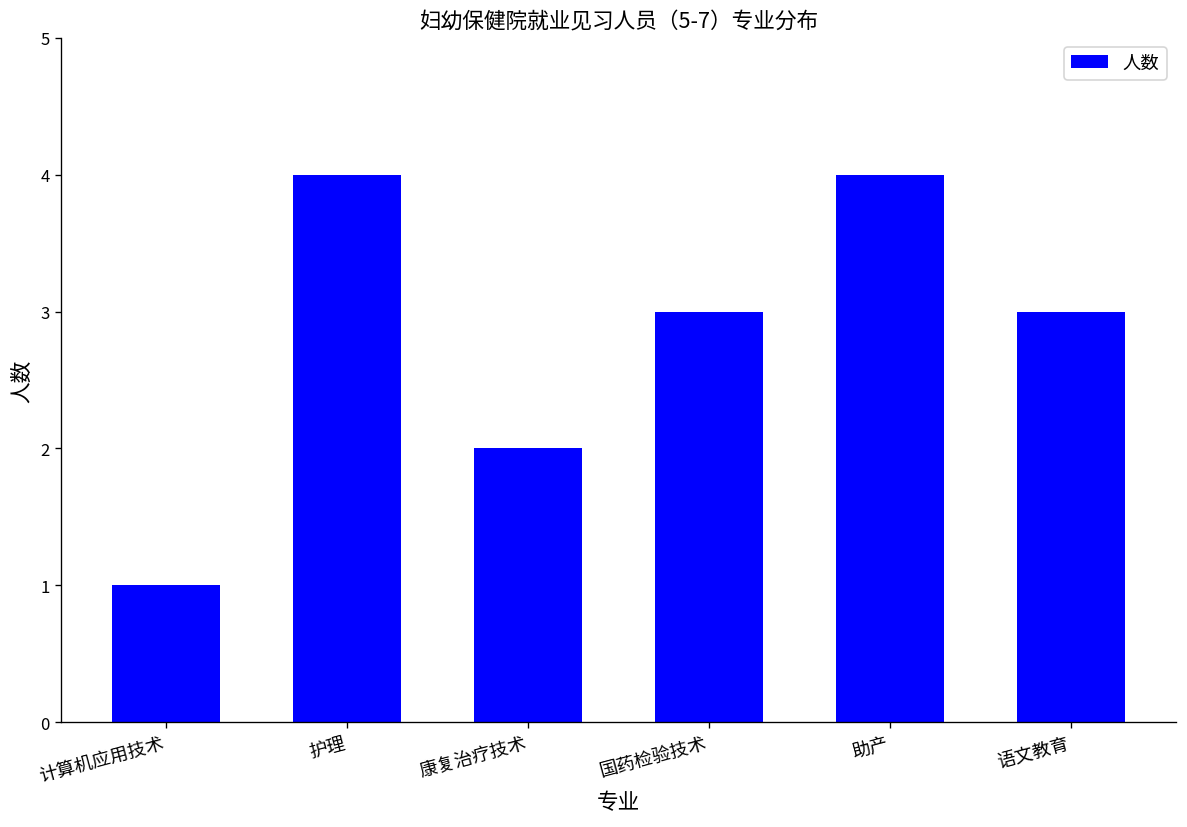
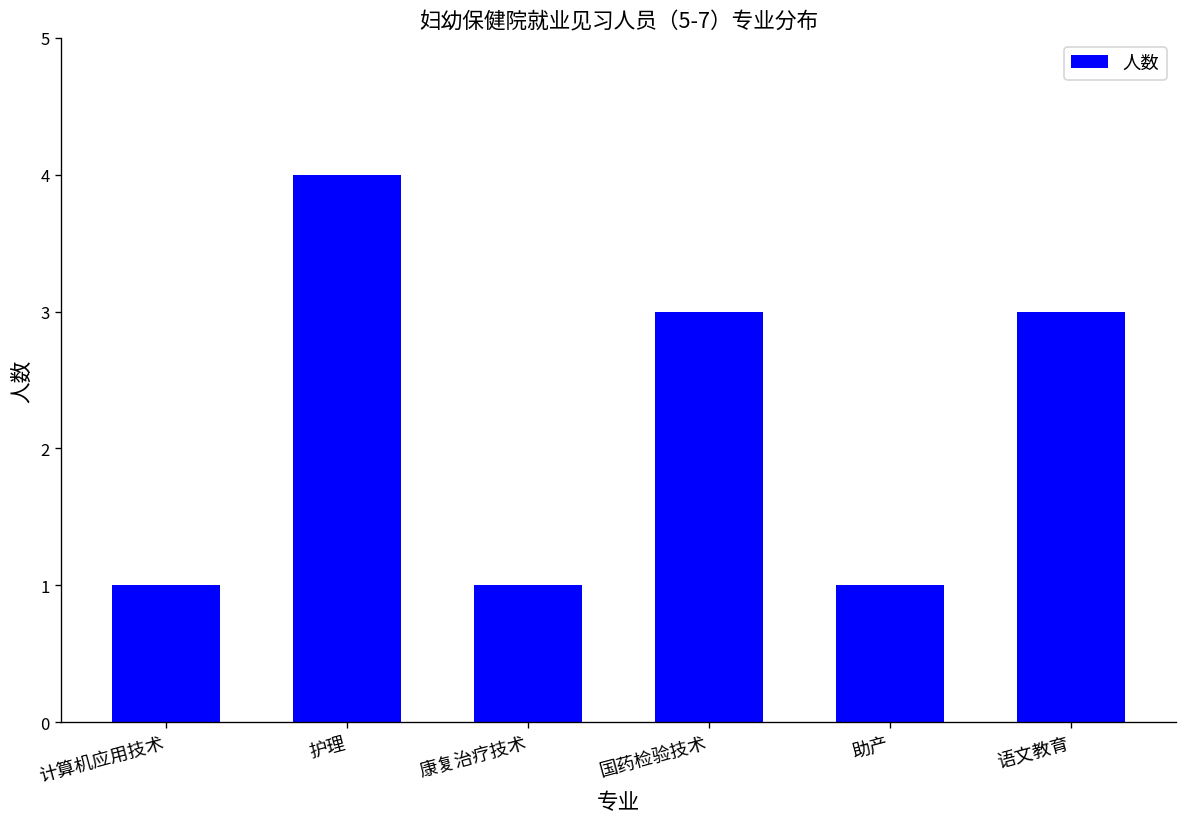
  {
    "计算机应用技术": 1,
    "护理": 4,
-   "康复治疗技术": 2,
+   "康复治疗技术": 1,
    "国药检验技术": 3,
-   "助产": 4,
+   "助产": 1,
    "语文教育": 3
  }
